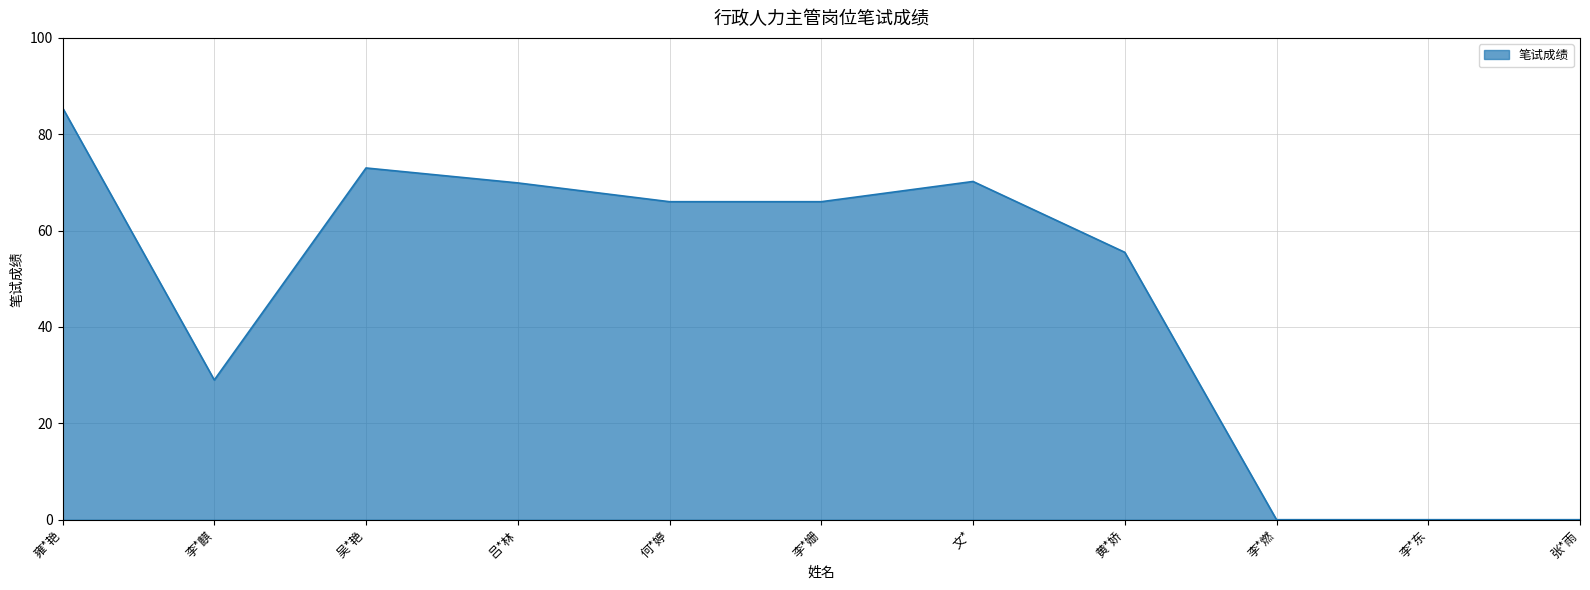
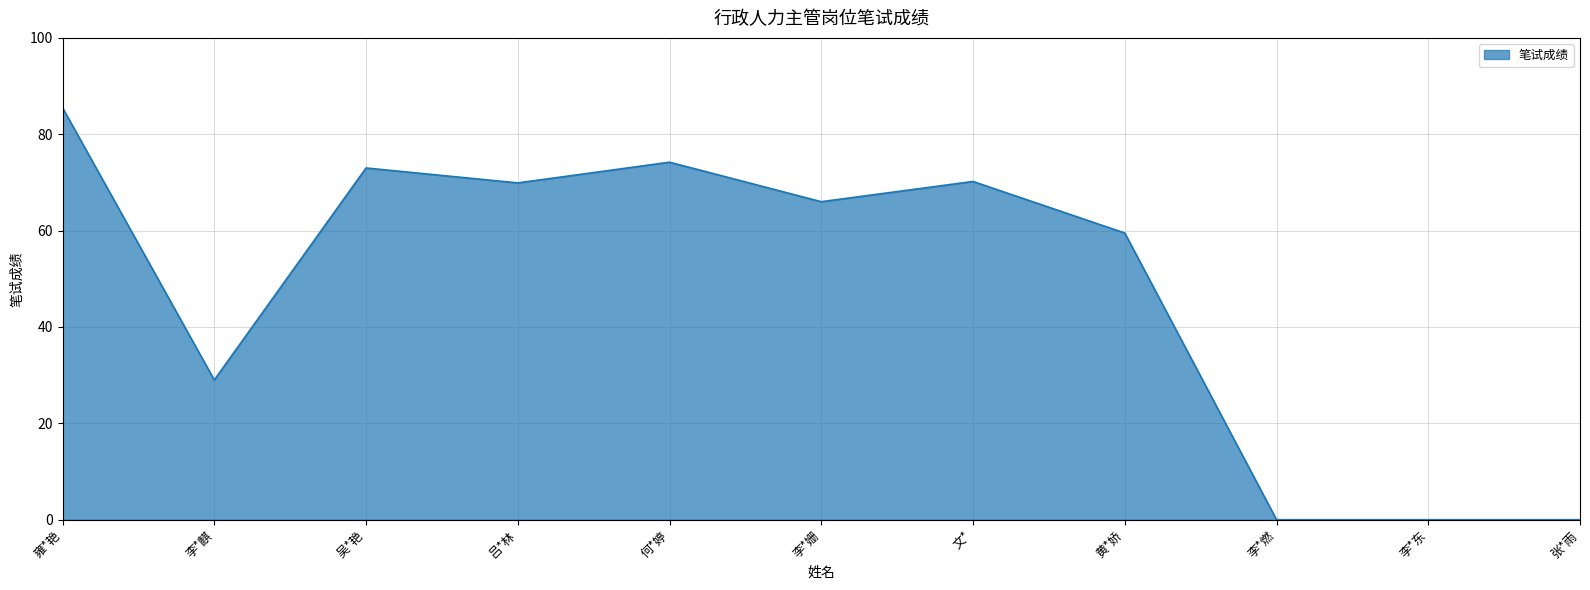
  {
    "雍*艳": 86,
    "李*麒": 29,
    "吴*艳": 73,
    "吕*林": 70,
-   "何*婷": 66,
+   "何*婷": 74,
    "李*姗": 66,
    "文*": 70,
-   "黄*娇": 56,
+   "黄*娇": 60,
    "李*燃": 0,
    "李*东": 0,
    "张*雨": 0
  }
